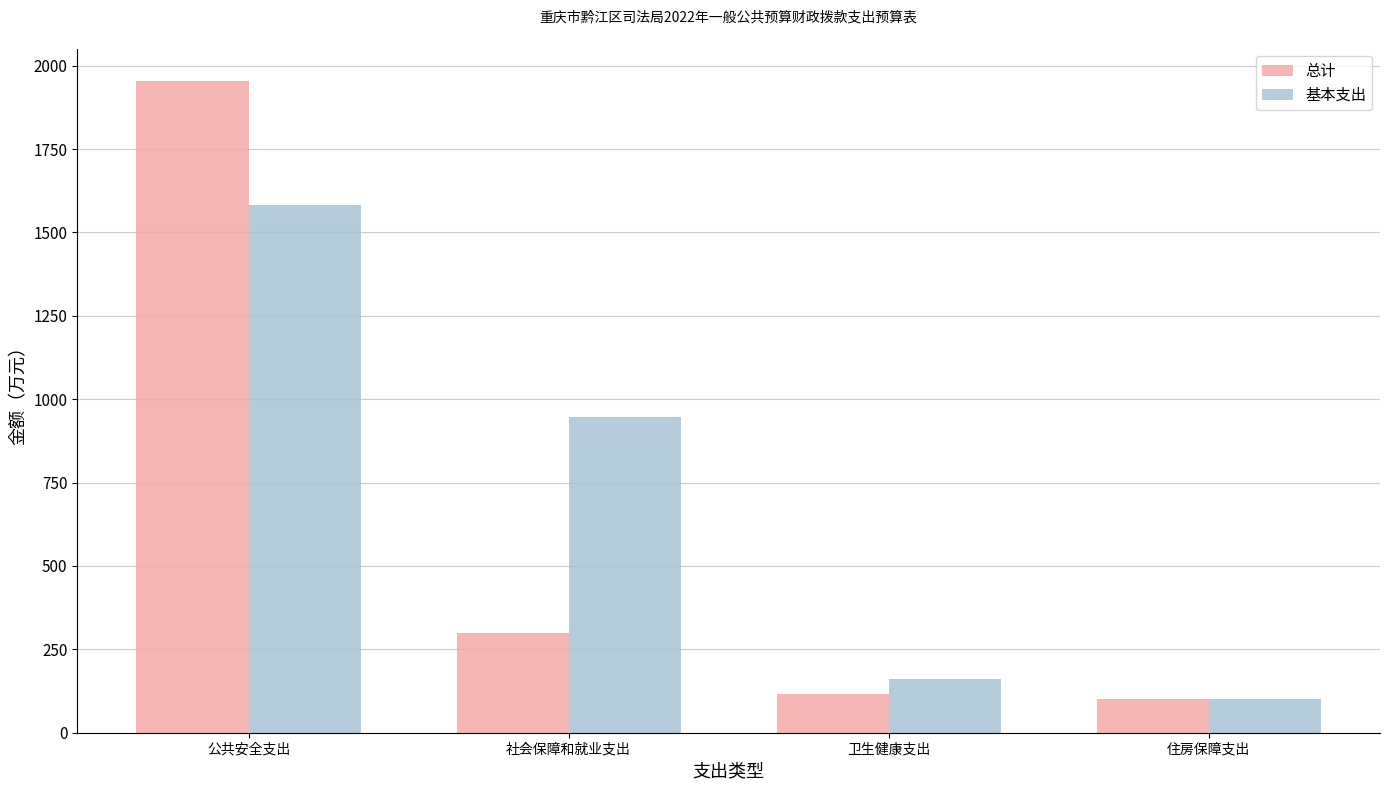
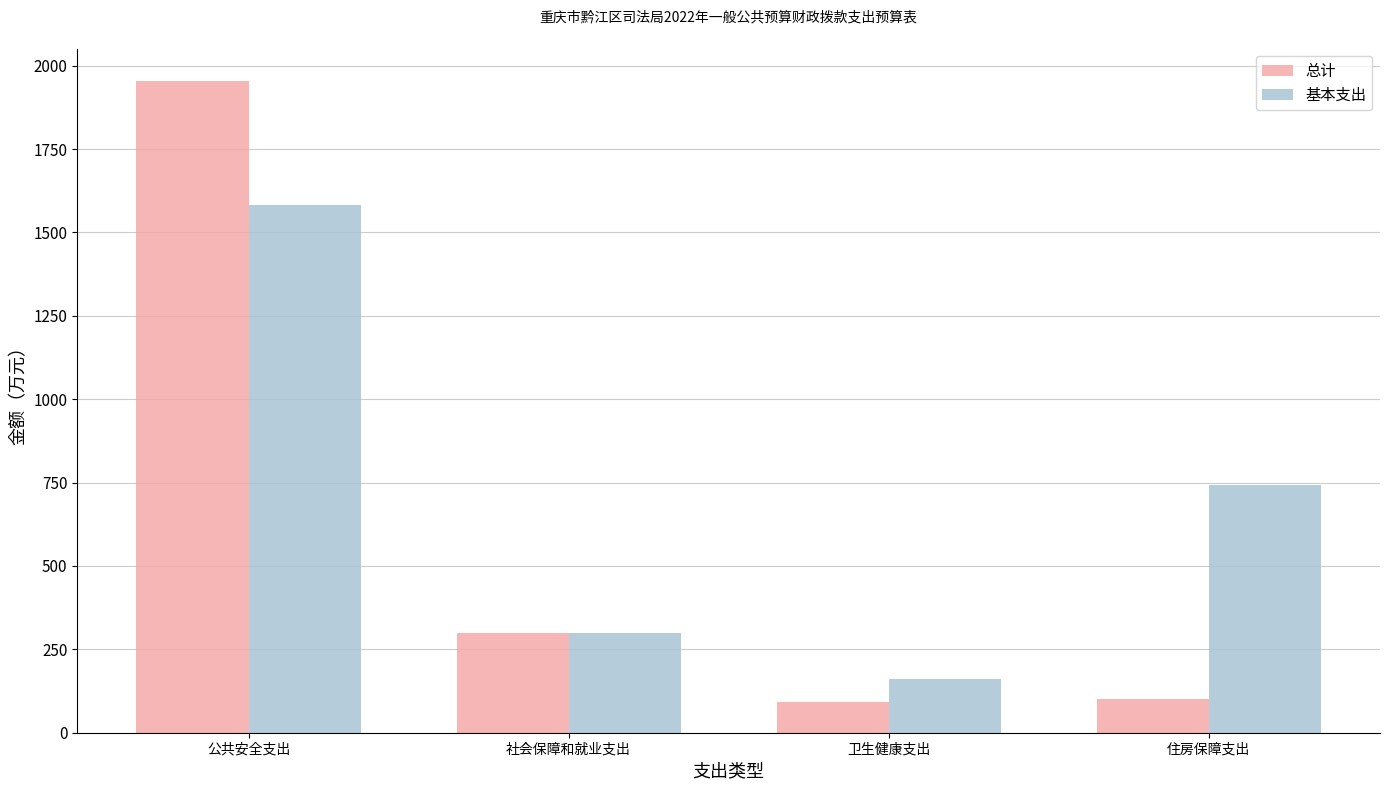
  {
    "总计": {
      "公共安全支出": 1950,
      "社会保障和就业支出": 300,
-     "卫生健康支出": 120,
+     "卫生健康支出": 90,
      "住房保障支出": 100
    },
    "基本支出": {
      "公共安全支出": 1580,
-     "社会保障和就业支出": 950,
+     "社会保障和就业支出": 300,
      "卫生健康支出": 160,
-     "住房保障支出": 100
+     "住房保障支出": 740
    }
  }
